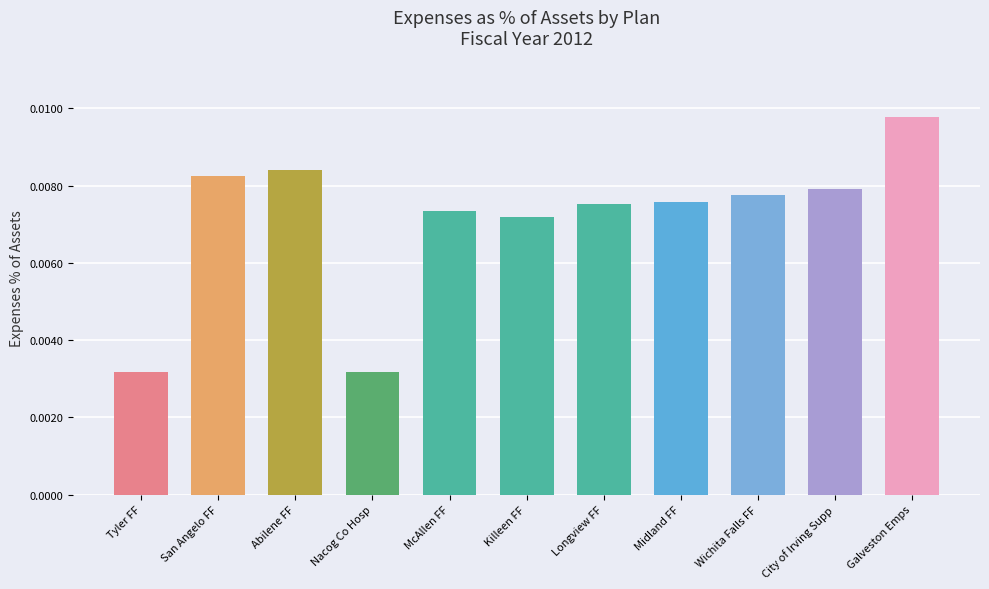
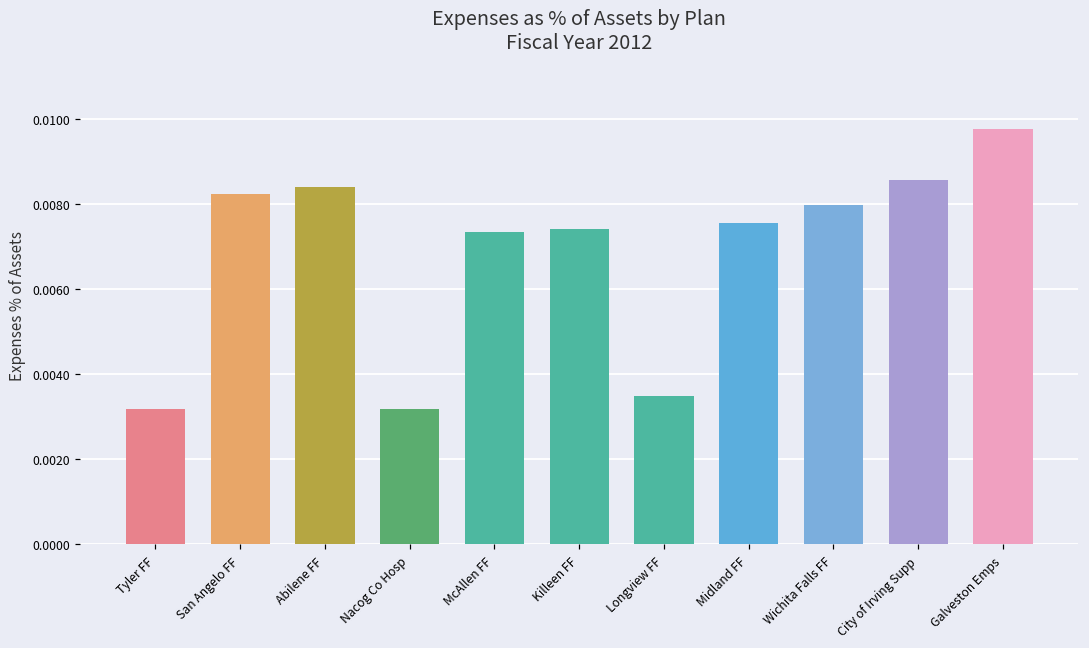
  {
    "Tyler FF": 0.0032,
    "San Angelo FF": 0.0082,
    "Abilene FF": 0.0084,
    "Nacog Co Hosp": 0.0032,
    "McAllen FF": 0.0074,
-   "Killeen FF": 0.0072,
-   "Longview FF": 0.0075,
+   "Killeen FF": 0.0074,
+   "Longview FF": 0.0035,
    "Midland FF": 0.0076,
-   "Wichita Falls FF": 0.0078,
-   "City of Irving Supp": 0.0079,
+   "Wichita Falls FF": 0.0080,
+   "City of Irving Supp": 0.0086,
    "Galveston Emps": 0.0098
  }
